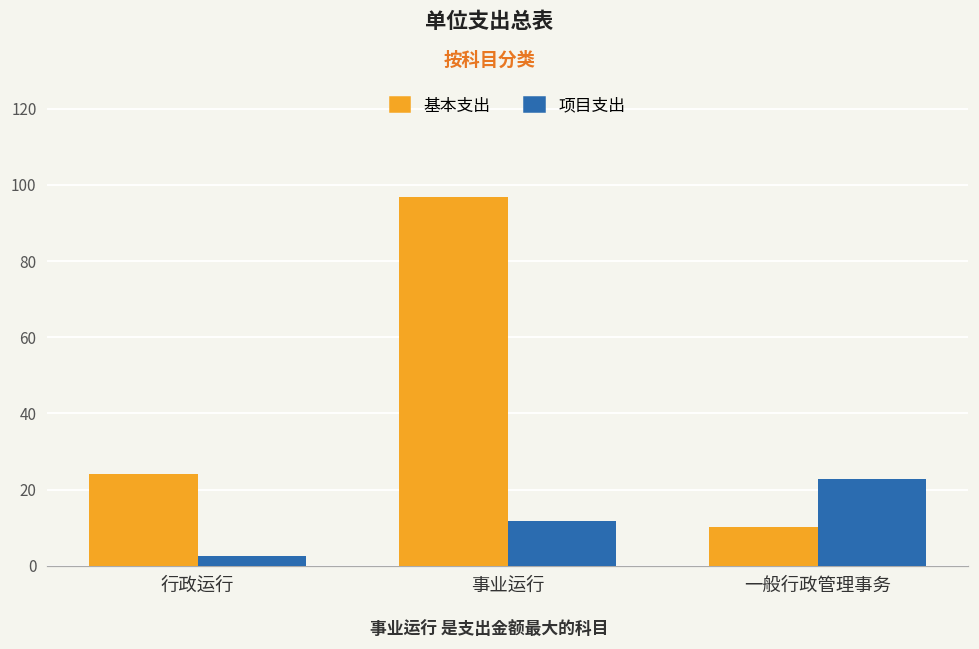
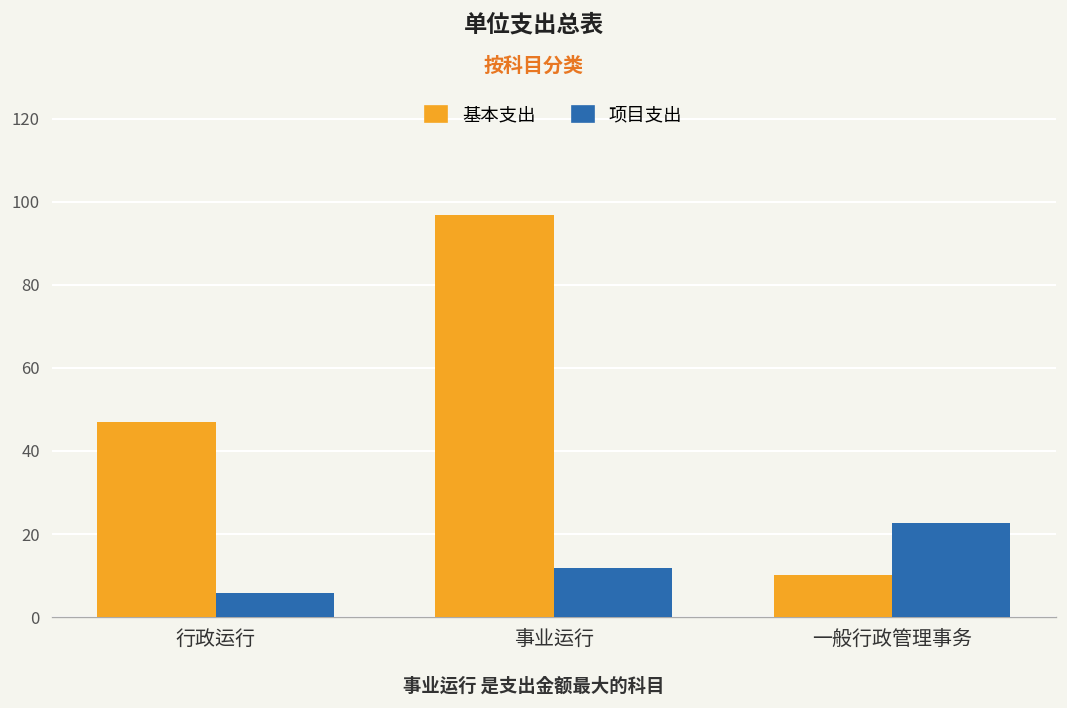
  {
    "基本支出": {
-     "行政运行": 24,
+     "行政运行": 47,
      "事业运行": 97,
      "一般行政管理事务": 10
    },
    "项目支出": {
-     "行政运行": 3,
+     "行政运行": 6,
      "事业运行": 12,
      "一般行政管理事务": 23
    }
  }
